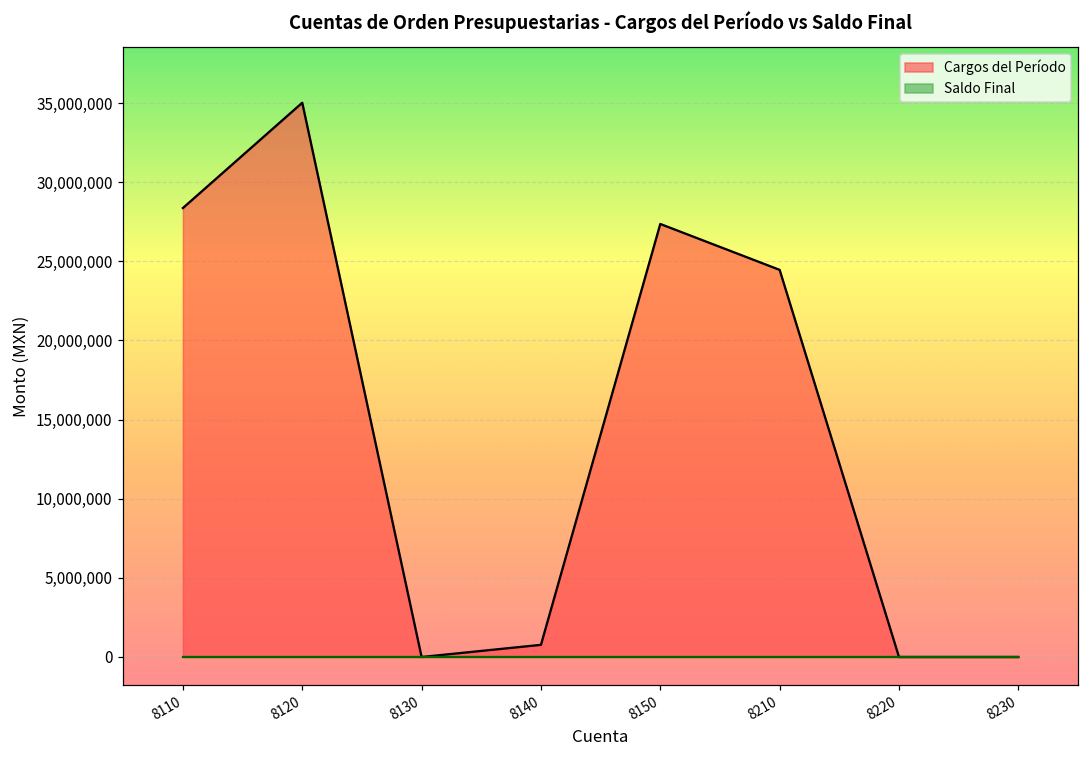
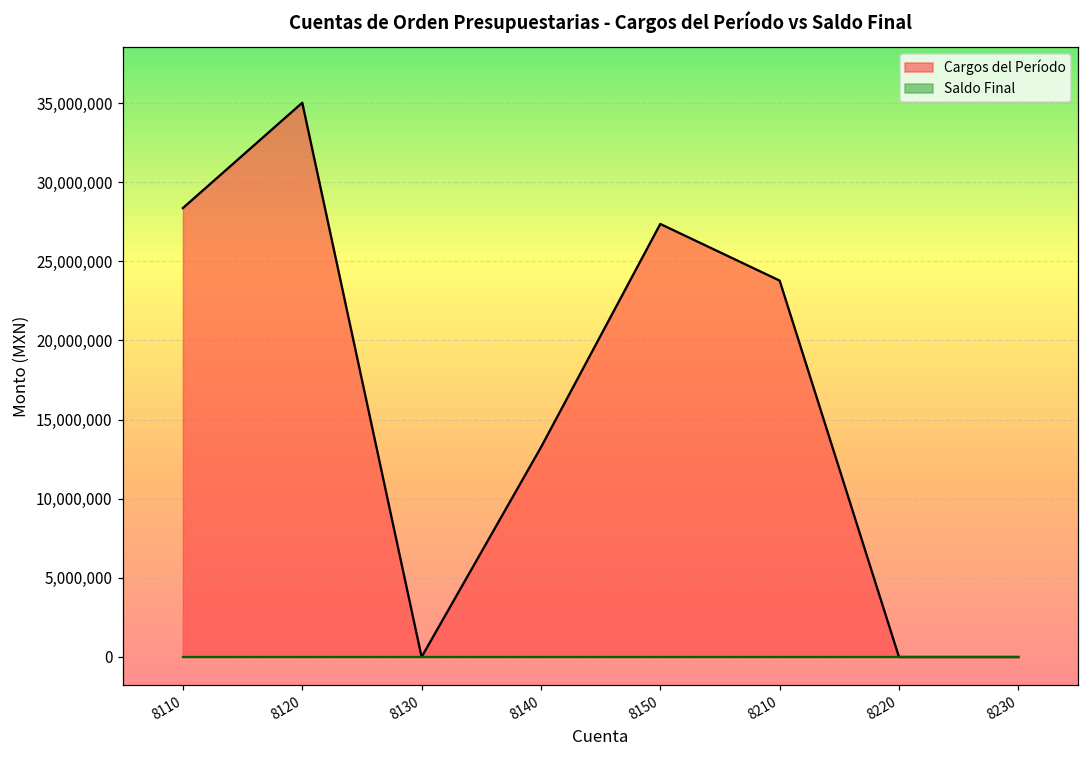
  {
    "Cargos del Período": {
      "8110": "28,400,000",
      "8120": "35,000,000",
-     "8140": "800,000",
+     "8140": "13,200,000",
      "8150": "27,400,000",
-     "8210": "24,500,000"
+     "8210": "23,800,000"
    },
    "Saldo Final": {
      "8110": "0",
      "8120": "0",
      "8140": "0",
      "8150": "0",
      "8210": "0"
    }
  }
